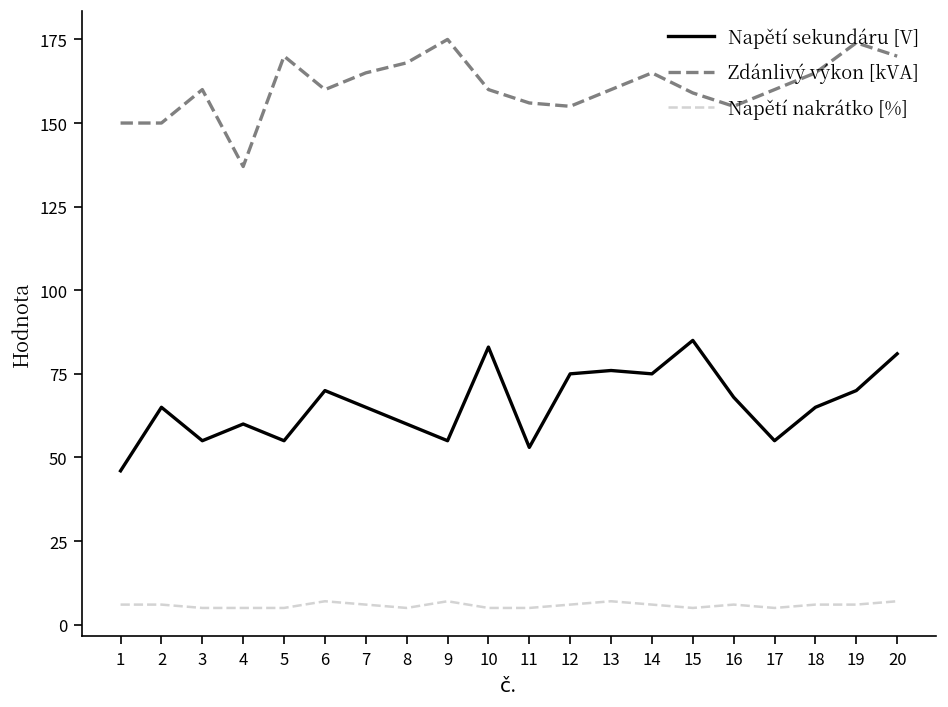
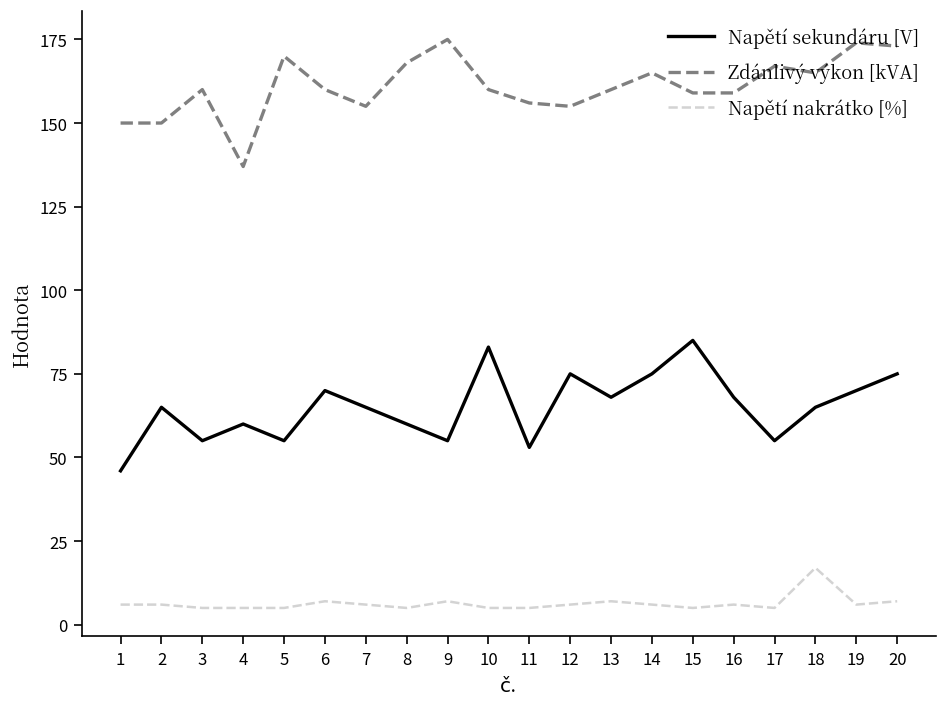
  {
    "Napětí sekundáru [V]": {
      "1": 46,
      "2": 65,
      "3": 55,
      "4": 60,
      "5": 55,
      "6": 70,
      "7": 65,
      "8": 60,
      "9": 55,
      "10": 83,
      "11": 53,
      "12": 75,
-     "13": 76,
+     "13": 68,
      "14": 75,
      "15": 85,
      "16": 68,
      "17": 55,
      "18": 65,
      "19": 70,
-     "20": 81
+     "20": 75
    },
    "Zdánlivý výkon [kVA]": {
      "1": 150,
      "2": 150,
      "3": 160,
      "4": 137,
      "5": 170,
      "6": 160,
-     "7": 165,
+     "7": 155,
      "8": 168,
      "9": 175,
      "10": 160,
      "11": 156,
      "12": 155,
      "13": 160,
      "14": 165,
      "15": 159,
-     "16": 155,
-     "17": 160,
+     "16": 159,
+     "17": 167,
      "18": 165,
      "19": 174,
-     "20": 170
+     "20": 173
    },
    "Napětí nakrátko [%]": {
      "1": 6,
      "2": 6,
      "3": 5,
      "4": 5,
      "5": 5,
      "6": 7,
      "7": 6,
      "8": 5,
      "9": 7,
      "10": 5,
      "11": 5,
      "12": 6,
      "13": 7,
      "14": 6,
      "15": 5,
      "16": 6,
      "17": 5,
-     "18": 6,
+     "18": 17,
      "19": 6,
      "20": 7
    }
  }
